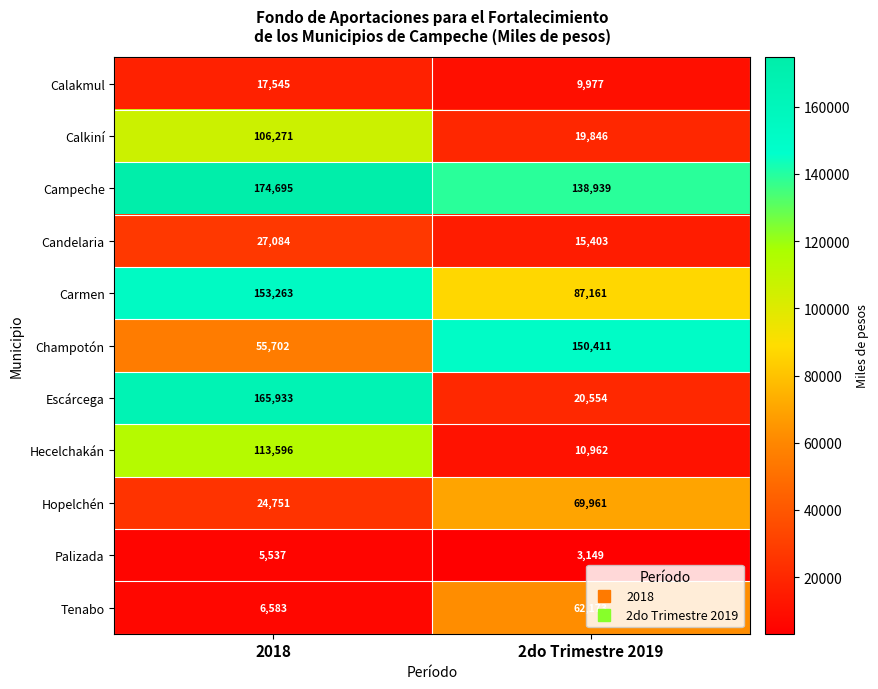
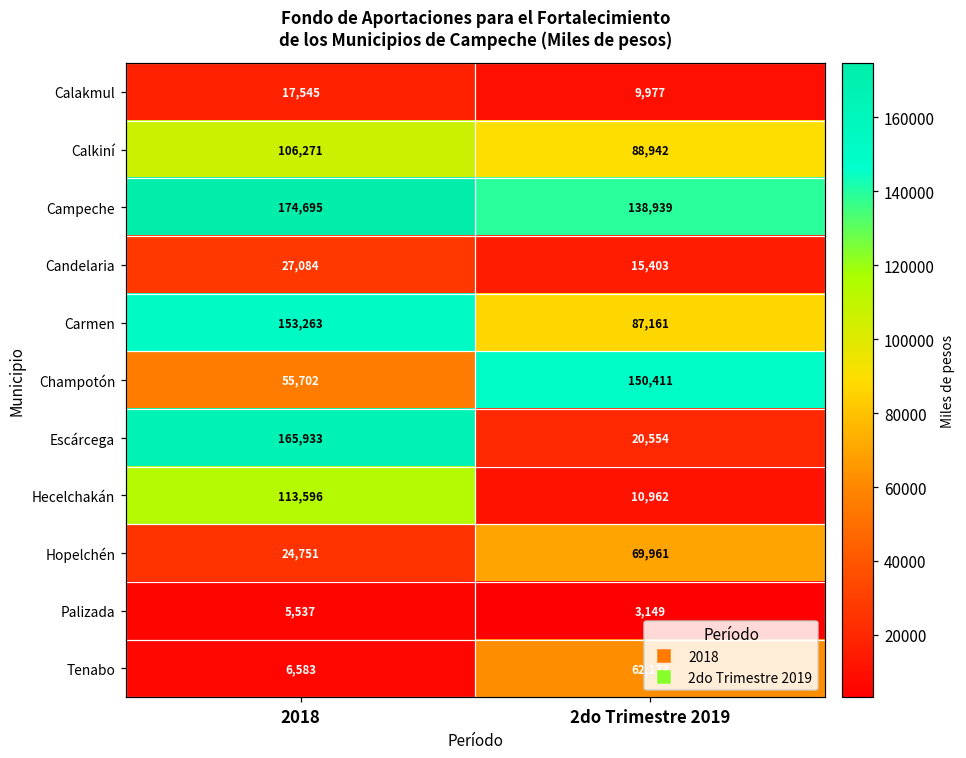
  {
    "Calakmul": {
      "2018": "17,545",
      "2do Trimestre 2019": "9,977"
    },
    "Calkiní": {
      "2018": "106,271",
-     "2do Trimestre 2019": "19,846"
+     "2do Trimestre 2019": "88,942"
    },
    "Campeche": {
      "2018": "174,695",
      "2do Trimestre 2019": "138,939"
    },
    "Candelaria": {
      "2018": "27,084",
      "2do Trimestre 2019": "15,403"
    },
    "Carmen": {
      "2018": "153,263",
      "2do Trimestre 2019": "87,161"
    },
    "Champotón": {
      "2018": "55,702",
      "2do Trimestre 2019": "150,411"
    },
    "Escárcega": {
      "2018": "165,933",
      "2do Trimestre 2019": "20,554"
    },
    "Hecelchakán": {
      "2018": "113,596",
      "2do Trimestre 2019": "10,962"
    },
    "Hopelchén": {
      "2018": "24,751",
      "2do Trimestre 2019": "69,961"
    },
    "Palizada": {
      "2018": "5,537",
      "2do Trimestre 2019": "3,149"
    },
    "Tenabo": {
      "2018": "6,583"
    }
  }
